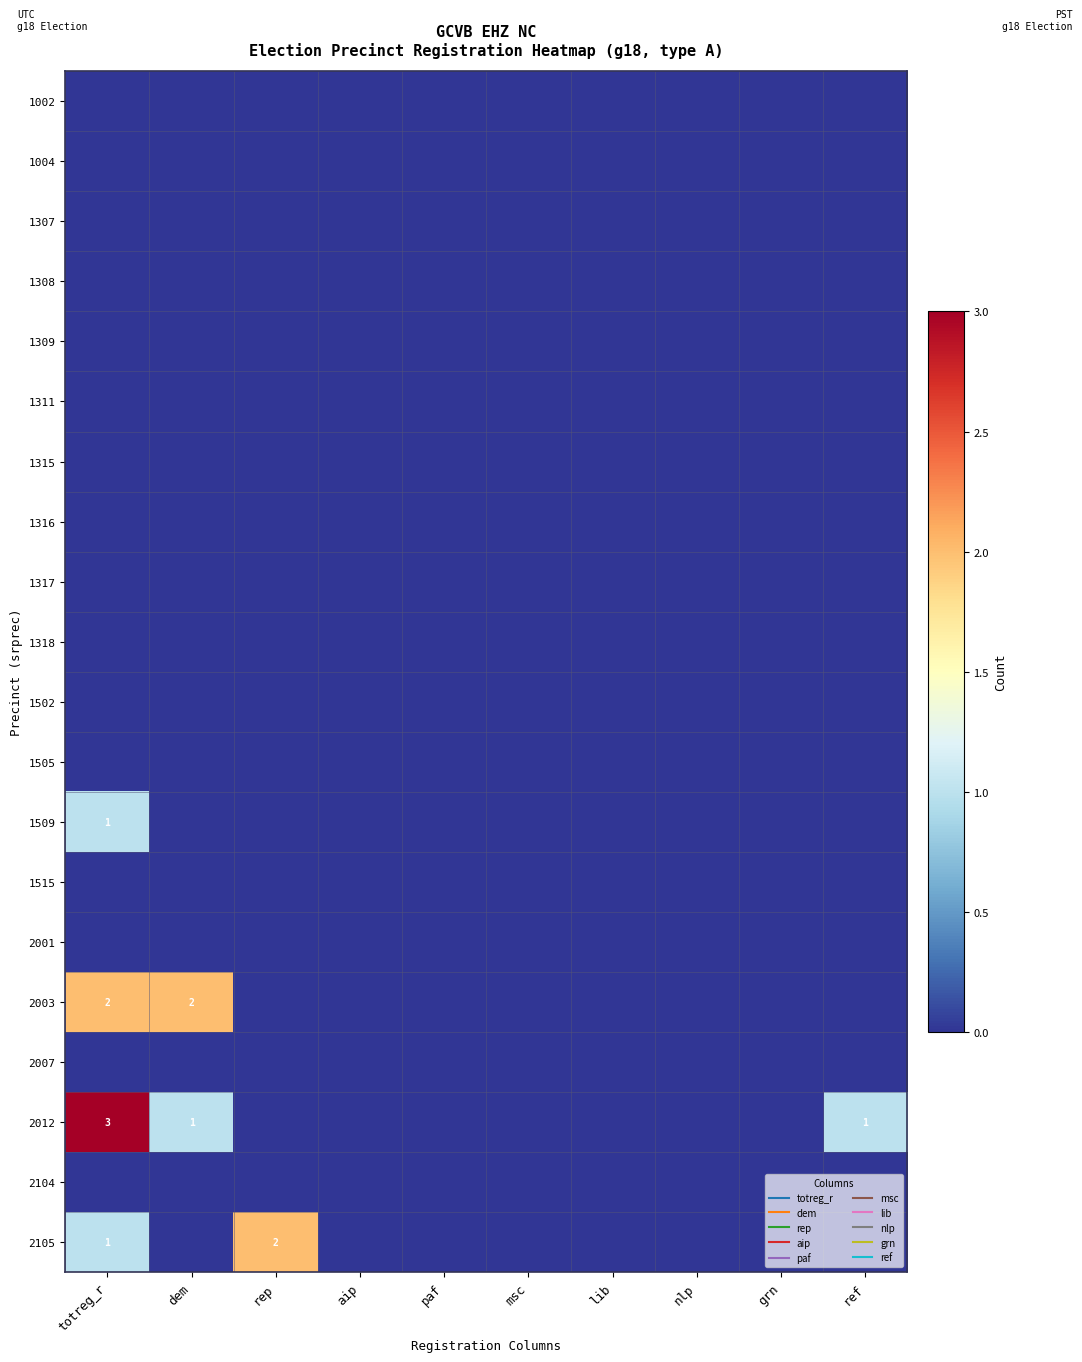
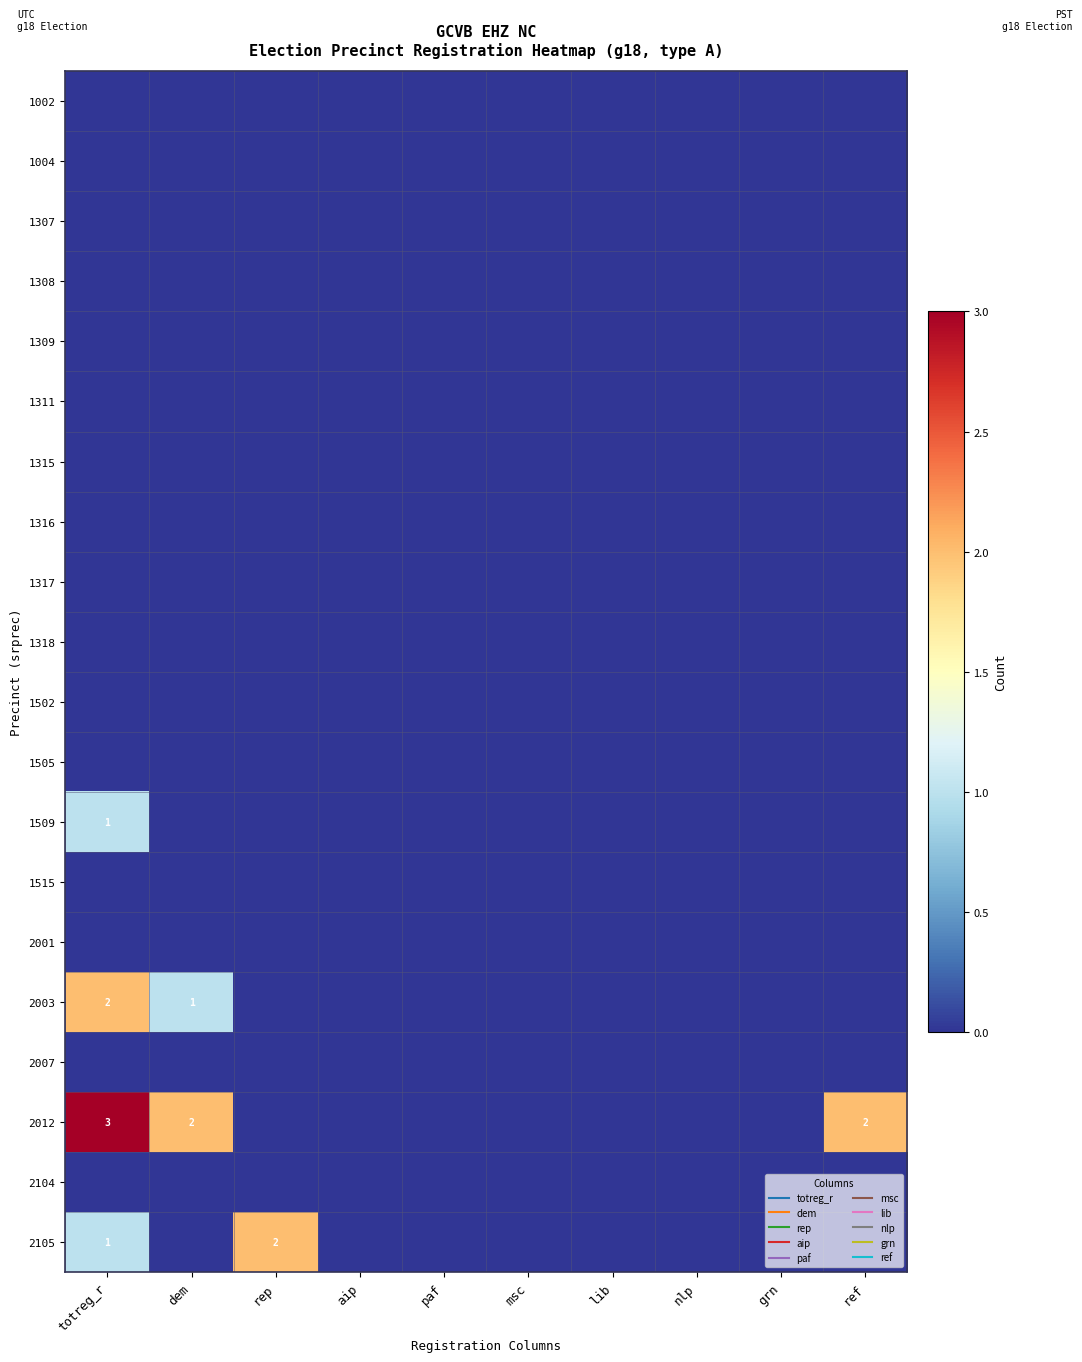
  {
    "1509": {
      "totreg_r": 1
    },
    "2003": {
      "totreg_r": 2,
-     "dem": 2
+     "dem": 1
    },
    "2012": {
      "totreg_r": 3,
-     "dem": 1,
-     "ref": 1
+     "dem": 2,
+     "ref": 2
    },
    "2105": {
      "totreg_r": 1,
      "rep": 2
    }
  }
